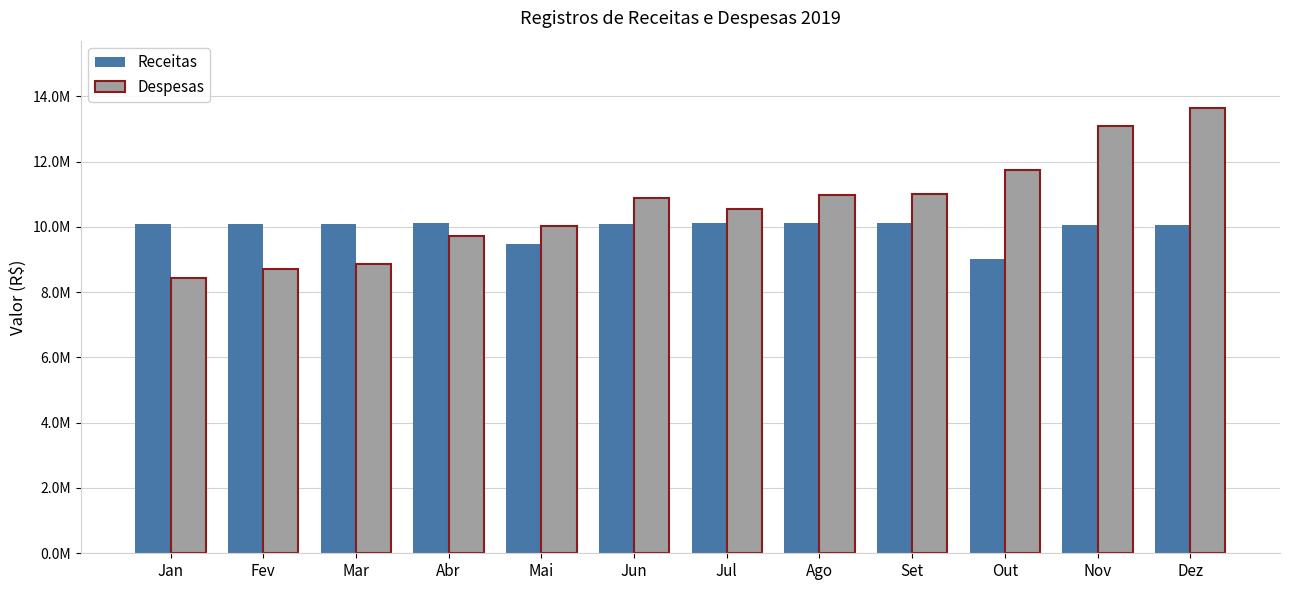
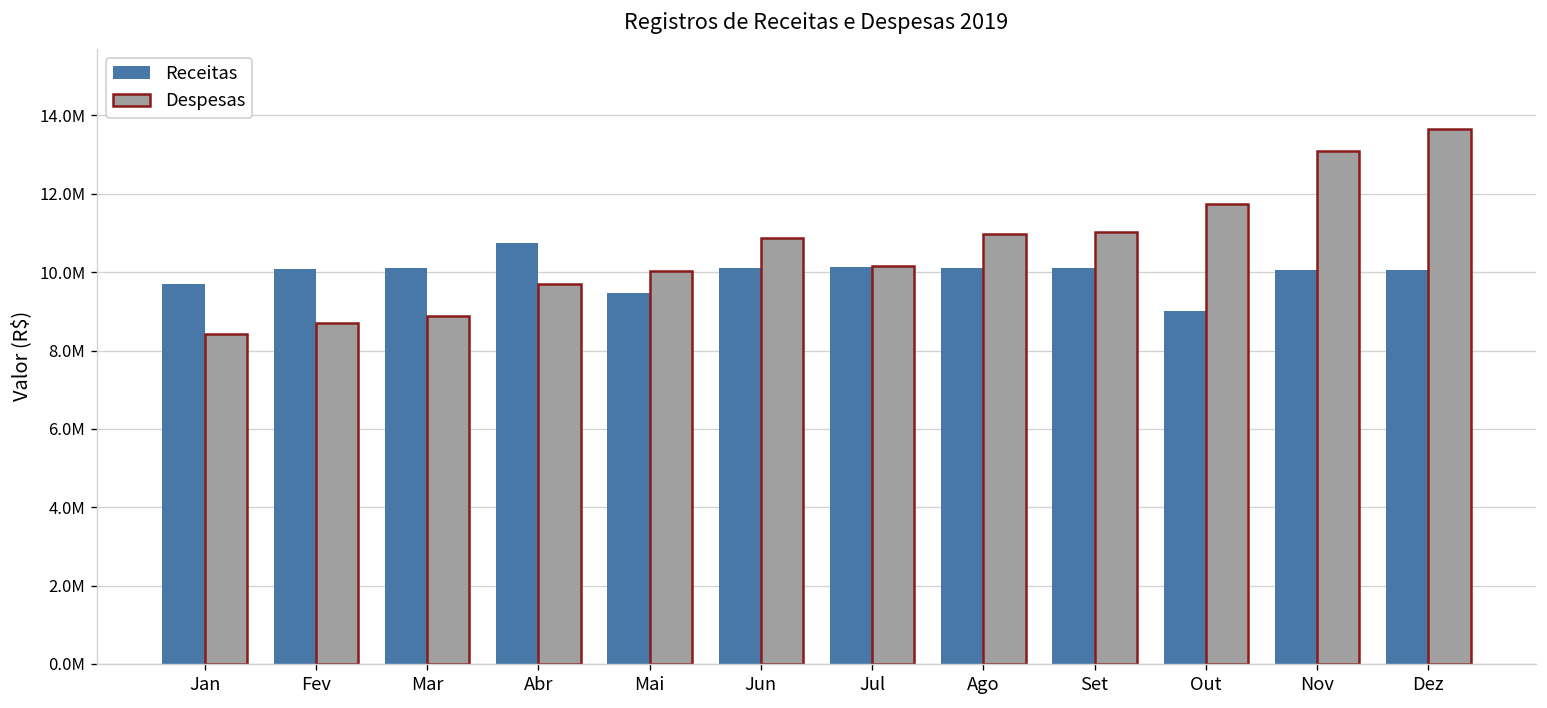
  {
    "Receitas": {
-     "Jan": 10100000,
+     "Jan": 9700000,
      "Fev": 10100000,
      "Mar": 10100000,
-     "Abr": 10100000,
+     "Abr": 10800000,
      "Mai": 9500000,
      "Jun": 10100000,
      "Jul": 10100000,
      "Ago": 10100000,
      "Set": 10100000,
      "Out": 9000000,
      "Nov": 10100000,
      "Dez": 10000000
    },
    "Despesas": {
      "Jan": 8400000,
      "Fev": 8700000,
      "Mar": 8900000,
      "Abr": 9700000,
      "Mai": 10000000,
      "Jun": 10900000,
-     "Jul": 10500000,
+     "Jul": 10200000,
      "Ago": 11000000,
      "Set": 11000000,
      "Out": 11700000,
      "Nov": 13100000,
      "Dez": 13700000
    }
  }
